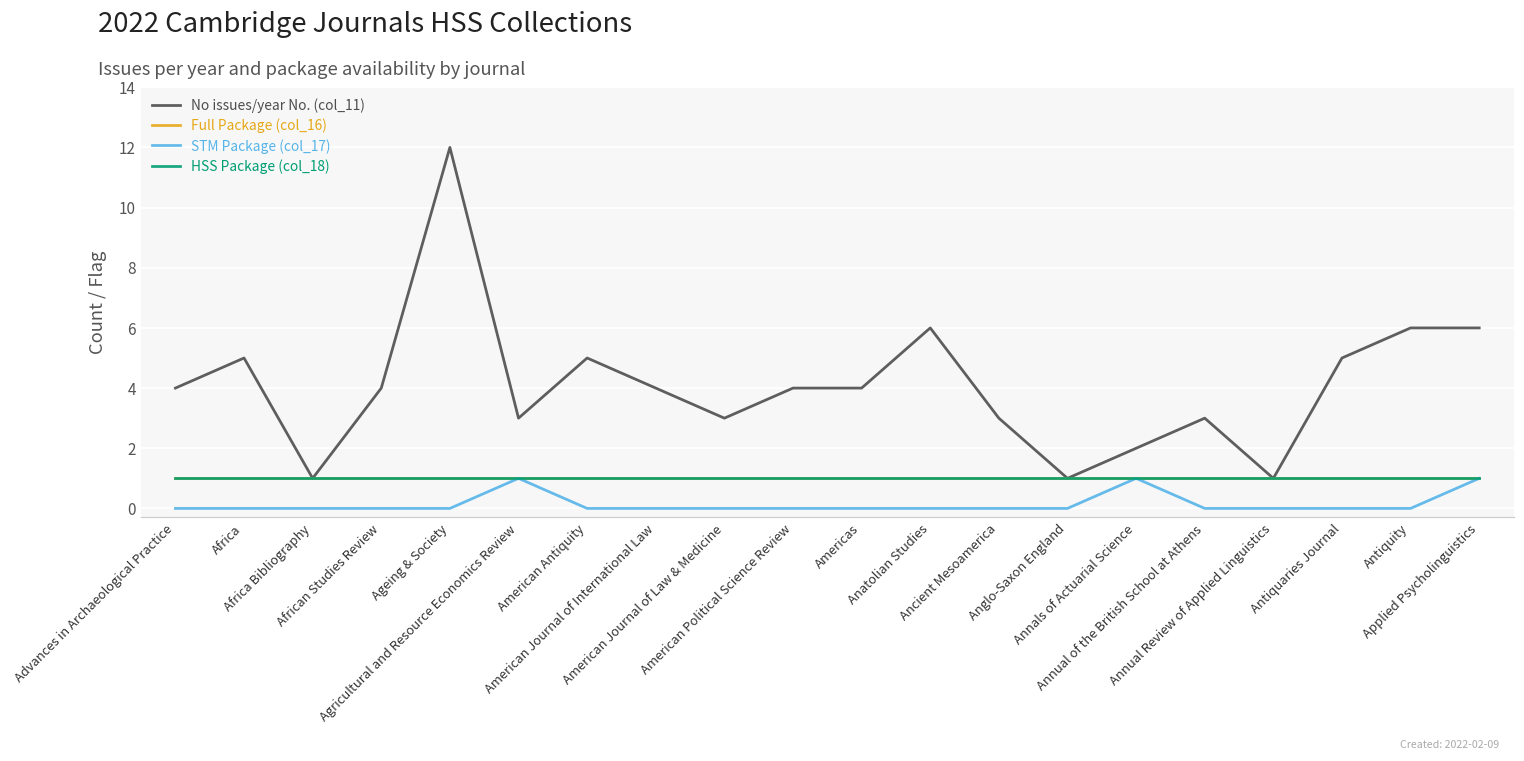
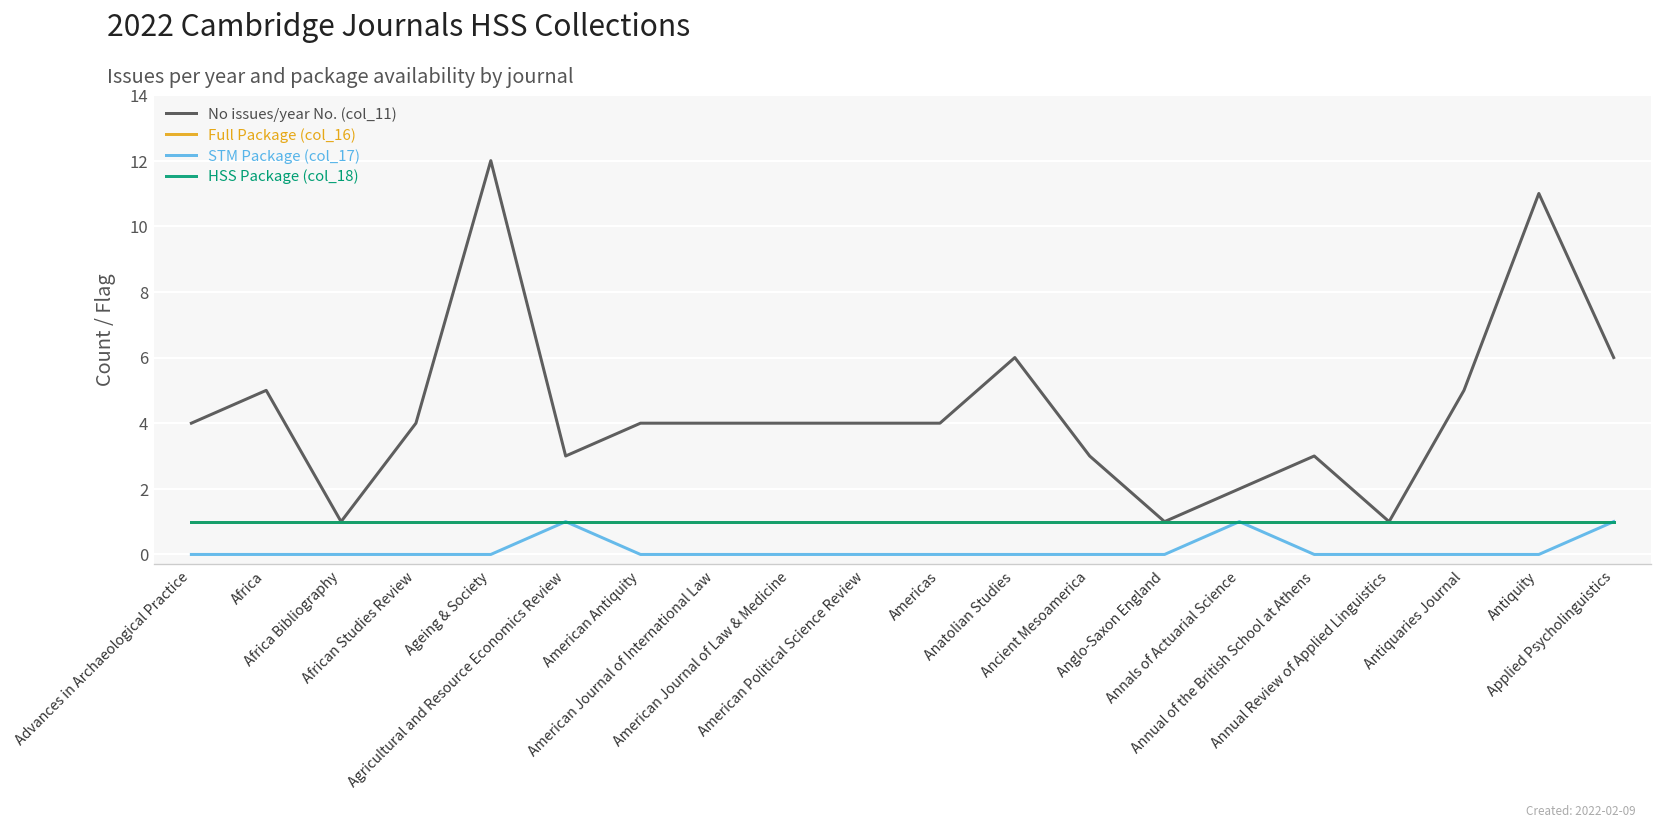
  {
    "No issues/year No. (col_11)": {
      "Advances in Archaeological Practice": 4,
      "Africa": 5,
      "African Studies Review": 4,
      "Ageing & Society": 12,
      "Agricultural and Resource Economics Review": 3,
-     "American Antiquity": 5,
+     "American Antiquity": 4,
      "American Journal of International Law": 4,
-     "American Journal of Law & Medicine": 3,
+     "American Journal of Law & Medicine": 4,
      "American Political Science Review": 4,
      "Americas": 4,
      "Anatolian Studies": 6,
      "Ancient Mesoamerica": 3,
      "Annals of Actuarial Science": 2,
      "Annual of the British School at Athens": 3,
      "Antiquaries Journal": 5,
-     "Antiquity": 6,
+     "Antiquity": 11,
      "Applied Psycholinguistics": 6
    },
    "HSS Package (col_18)": {
      "Advances in Archaeological Practice": 1,
      "Africa": 1,
      "African Studies Review": 1,
      "Ageing & Society": 1,
      "American Antiquity": 1,
      "American Journal of International Law": 1,
      "American Journal of Law & Medicine": 1,
      "American Political Science Review": 1,
      "Americas": 1,
      "Anatolian Studies": 1,
      "Ancient Mesoamerica": 1,
      "Annual of the British School at Athens": 1,
      "Antiquaries Journal": 1,
      "Antiquity": 1
    },
    "STM Package (col_17)": {
      "Advances in Archaeological Practice": 0,
      "Africa": 0,
      "Africa Bibliography": 0,
      "African Studies Review": 0,
      "Ageing & Society": 0,
      "American Antiquity": 0,
      "American Journal of International Law": 0,
      "American Journal of Law & Medicine": 0,
      "American Political Science Review": 0,
      "Americas": 0,
      "Anatolian Studies": 0,
      "Ancient Mesoamerica": 0,
      "Anglo-Saxon England": 0,
      "Annual of the British School at Athens": 0,
      "Annual Review of Applied Linguistics": 0,
      "Antiquaries Journal": 0,
      "Antiquity": 0
    }
  }
